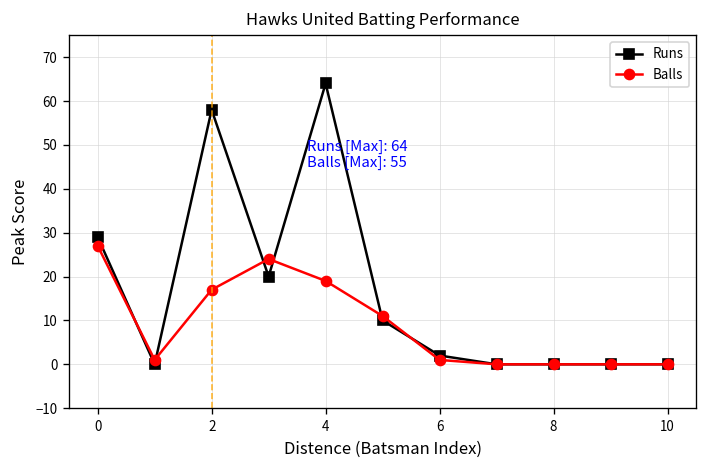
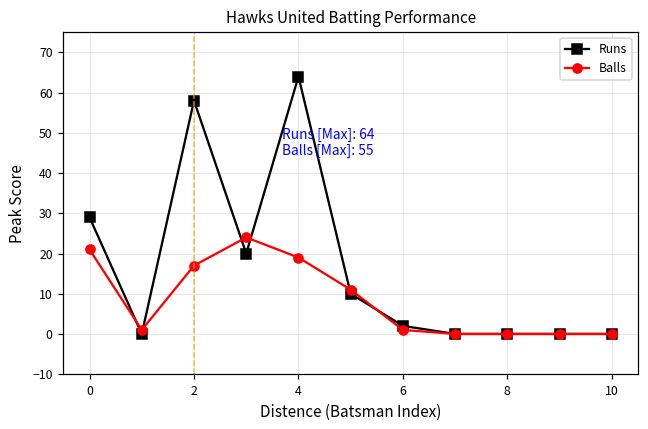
  {
    "Runs": {
      "0": 29,
      "2": 58,
      "4": 64,
      "6": 2
    },
    "Balls": {
-     "0": 27,
+     "0": 21,
      "2": 17,
      "4": 19,
      "6": 1
    }
  }
